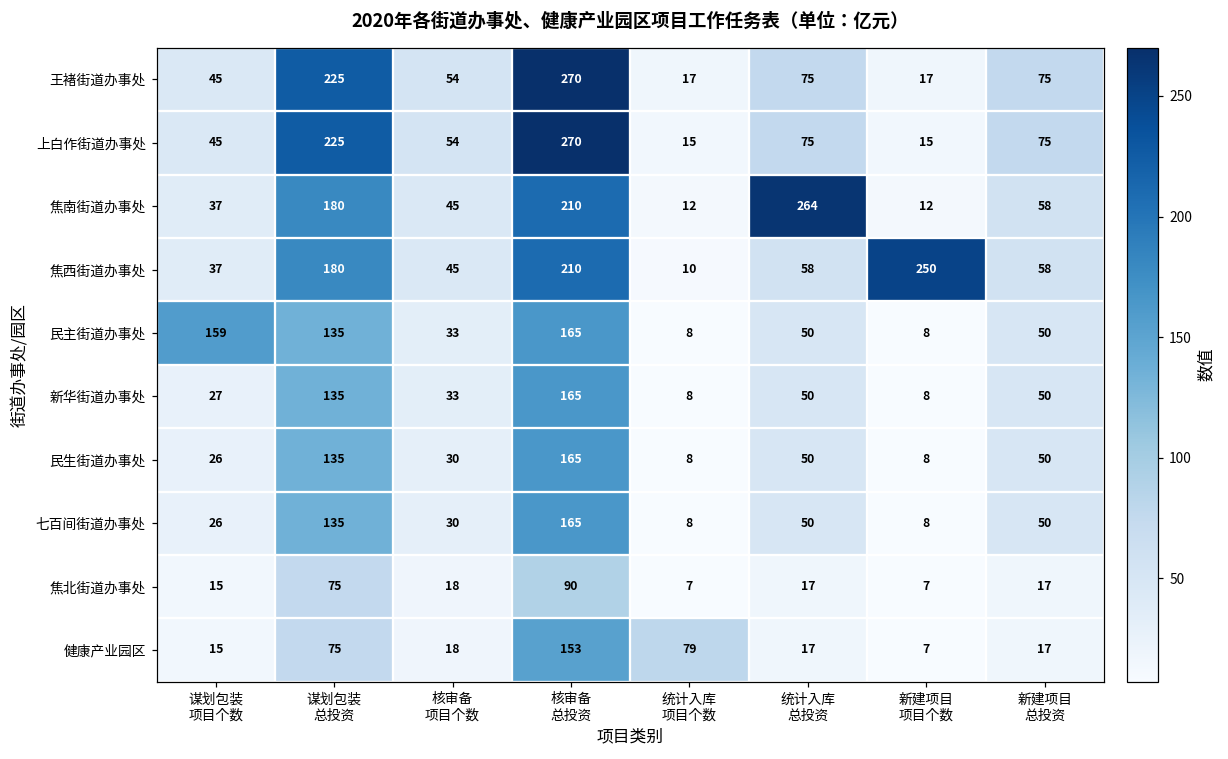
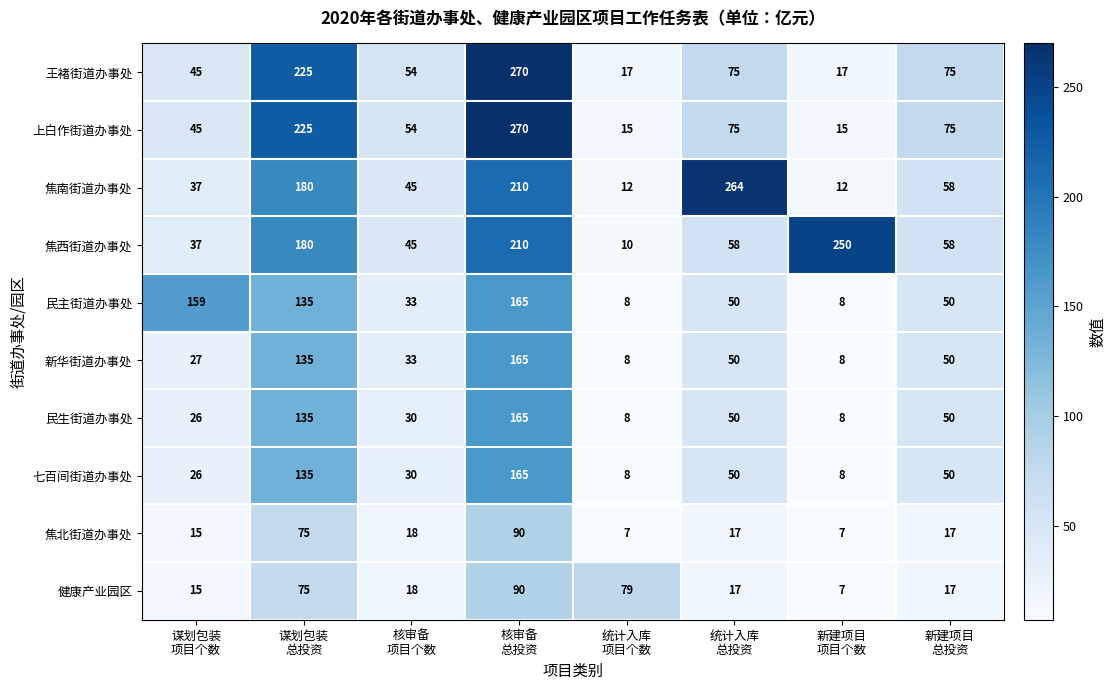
  {
    "王褚街道办事处": {
      "谋划包装 项目个数": 45,
      "谋划包装 总投资": 225,
      "核审备 项目个数": 54,
      "核审备 总投资": 270,
      "统计入库 项目个数": 17,
      "统计入库 总投资": 75,
      "新建项目 项目个数": 17,
      "新建项目 总投资": 75
    },
    "上白作街道办事处": {
      "谋划包装 项目个数": 45,
      "谋划包装 总投资": 225,
      "核审备 项目个数": 54,
      "核审备 总投资": 270,
      "统计入库 项目个数": 15,
      "统计入库 总投资": 75,
      "新建项目 项目个数": 15,
      "新建项目 总投资": 75
    },
    "焦南街道办事处": {
      "谋划包装 项目个数": 37,
      "谋划包装 总投资": 180,
      "核审备 项目个数": 45,
      "核审备 总投资": 210,
      "统计入库 项目个数": 12,
      "统计入库 总投资": 264,
      "新建项目 项目个数": 12,
      "新建项目 总投资": 58
    },
    "焦西街道办事处": {
      "谋划包装 项目个数": 37,
      "谋划包装 总投资": 180,
      "核审备 项目个数": 45,
      "核审备 总投资": 210,
      "统计入库 项目个数": 10,
      "统计入库 总投资": 58,
      "新建项目 项目个数": 250,
      "新建项目 总投资": 58
    },
    "民主街道办事处": {
      "谋划包装 项目个数": 159,
      "谋划包装 总投资": 135,
      "核审备 项目个数": 33,
      "核审备 总投资": 165,
      "统计入库 项目个数": 8,
      "统计入库 总投资": 50,
      "新建项目 项目个数": 8,
      "新建项目 总投资": 50
    },
    "新华街道办事处": {
      "谋划包装 项目个数": 27,
      "谋划包装 总投资": 135,
      "核审备 项目个数": 33,
      "核审备 总投资": 165,
      "统计入库 项目个数": 8,
      "统计入库 总投资": 50,
      "新建项目 项目个数": 8,
      "新建项目 总投资": 50
    },
    "民生街道办事处": {
      "谋划包装 项目个数": 26,
      "谋划包装 总投资": 135,
      "核审备 项目个数": 30,
      "核审备 总投资": 165,
      "统计入库 项目个数": 8,
      "统计入库 总投资": 50,
      "新建项目 项目个数": 8,
      "新建项目 总投资": 50
    },
    "七百间街道办事处": {
      "谋划包装 项目个数": 26,
      "谋划包装 总投资": 135,
      "核审备 项目个数": 30,
      "核审备 总投资": 165,
      "统计入库 项目个数": 8,
      "统计入库 总投资": 50,
      "新建项目 项目个数": 8,
      "新建项目 总投资": 50
    },
    "焦北街道办事处": {
      "谋划包装 项目个数": 15,
      "谋划包装 总投资": 75,
      "核审备 项目个数": 18,
      "核审备 总投资": 90,
      "统计入库 项目个数": 7,
      "统计入库 总投资": 17,
      "新建项目 项目个数": 7,
      "新建项目 总投资": 17
    },
    "健康产业园区": {
      "谋划包装 项目个数": 15,
      "谋划包装 总投资": 75,
      "核审备 项目个数": 18,
-     "核审备 总投资": 153,
+     "核审备 总投资": 90,
      "统计入库 项目个数": 79,
      "统计入库 总投资": 17,
      "新建项目 项目个数": 7,
      "新建项目 总投资": 17
    }
  }
